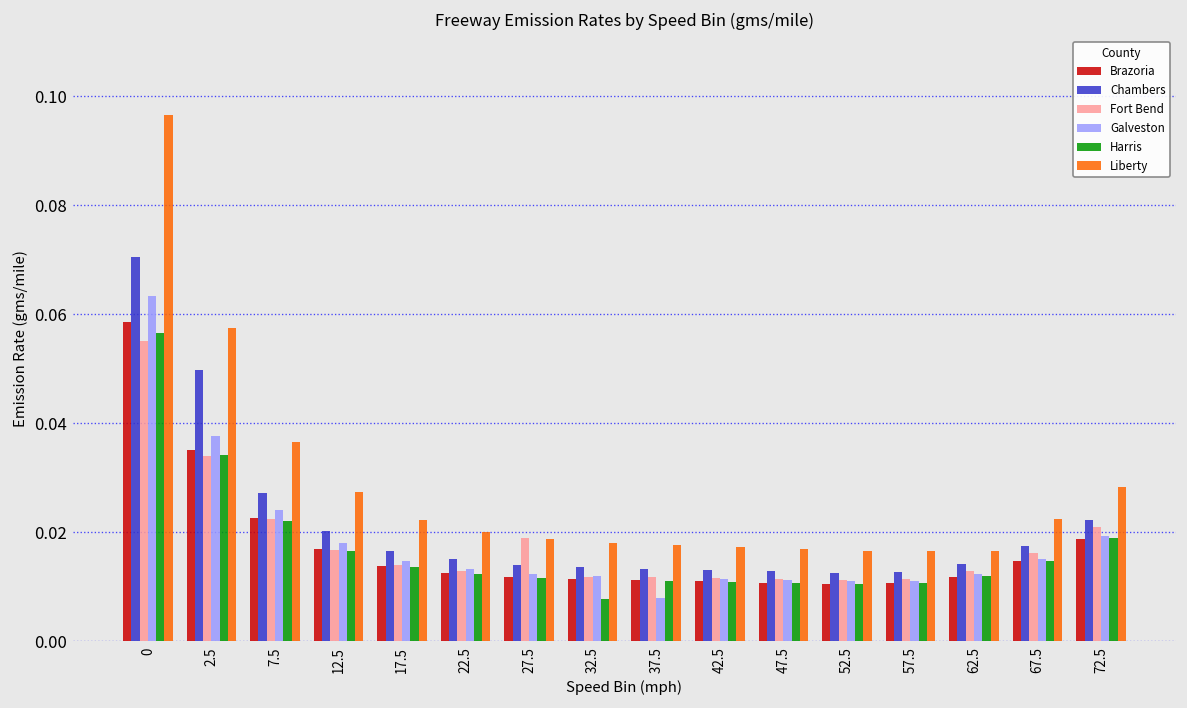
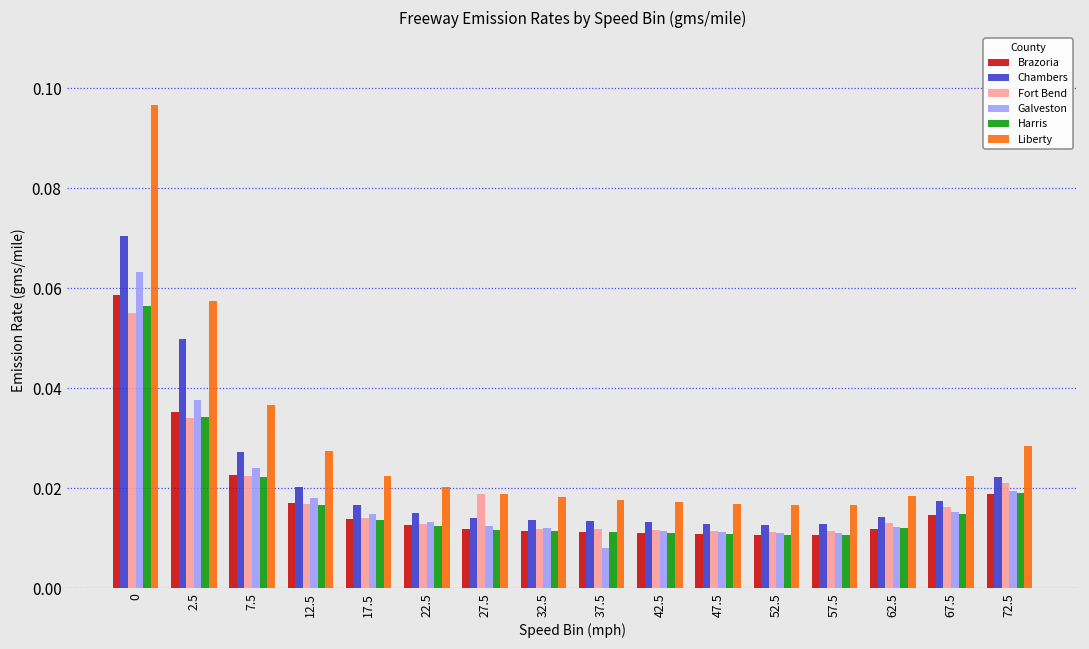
  {
    "Brazoria": {
      "0": 0.059,
      "2.5": 0.035,
      "7.5": 0.023,
      "12.5": 0.017,
      "17.5": 0.014,
      "22.5": 0.013,
      "27.5": 0.012,
      "32.5": 0.011,
      "37.5": 0.011,
      "42.5": 0.011,
      "47.5": 0.011,
      "52.5": 0.011,
      "57.5": 0.011,
      "62.5": 0.012,
      "67.5": 0.015,
      "72.5": 0.019
    },
    "Chambers": {
      "0": 0.070,
      "2.5": 0.050,
      "7.5": 0.027,
      "12.5": 0.020,
      "17.5": 0.017,
      "22.5": 0.015,
      "27.5": 0.014,
      "32.5": 0.014,
      "37.5": 0.013,
      "42.5": 0.013,
      "47.5": 0.013,
      "52.5": 0.013,
      "57.5": 0.013,
      "62.5": 0.014,
      "67.5": 0.017,
      "72.5": 0.022
    },
    "Fort Bend": {
      "0": 0.055,
      "2.5": 0.034,
      "7.5": 0.023,
      "12.5": 0.017,
      "17.5": 0.014,
      "22.5": 0.013,
      "27.5": 0.019,
      "32.5": 0.012,
      "37.5": 0.012,
      "42.5": 0.012,
      "47.5": 0.011,
      "52.5": 0.011,
      "57.5": 0.011,
      "62.5": 0.013,
      "67.5": 0.016,
      "72.5": 0.021
    },
    "Galveston": {
      "0": 0.063,
      "2.5": 0.038,
      "7.5": 0.024,
      "12.5": 0.018,
      "17.5": 0.015,
      "22.5": 0.013,
      "27.5": 0.012,
      "32.5": 0.012,
      "37.5": 0.008,
      "42.5": 0.011,
      "47.5": 0.011,
      "52.5": 0.011,
      "57.5": 0.011,
      "62.5": 0.012,
      "67.5": 0.015,
      "72.5": 0.019
    },
    "Harris": {
      "0": 0.057,
      "2.5": 0.034,
      "7.5": 0.022,
      "12.5": 0.017,
      "17.5": 0.014,
      "22.5": 0.012,
      "27.5": 0.012,
-     "32.5": 0.008,
+     "32.5": 0.011,
      "37.5": 0.011,
      "42.5": 0.011,
      "47.5": 0.011,
      "52.5": 0.011,
      "57.5": 0.011,
      "62.5": 0.012,
      "67.5": 0.015,
      "72.5": 0.019
    },
    "Liberty": {
      "0": 0.097,
      "2.5": 0.057,
      "7.5": 0.037,
      "12.5": 0.027,
      "17.5": 0.022,
      "22.5": 0.020,
      "27.5": 0.019,
      "32.5": 0.018,
      "37.5": 0.018,
      "42.5": 0.017,
      "47.5": 0.017,
      "52.5": 0.017,
      "57.5": 0.017,
-     "62.5": 0.017,
+     "62.5": 0.018,
      "67.5": 0.022,
      "72.5": 0.028
    }
  }
